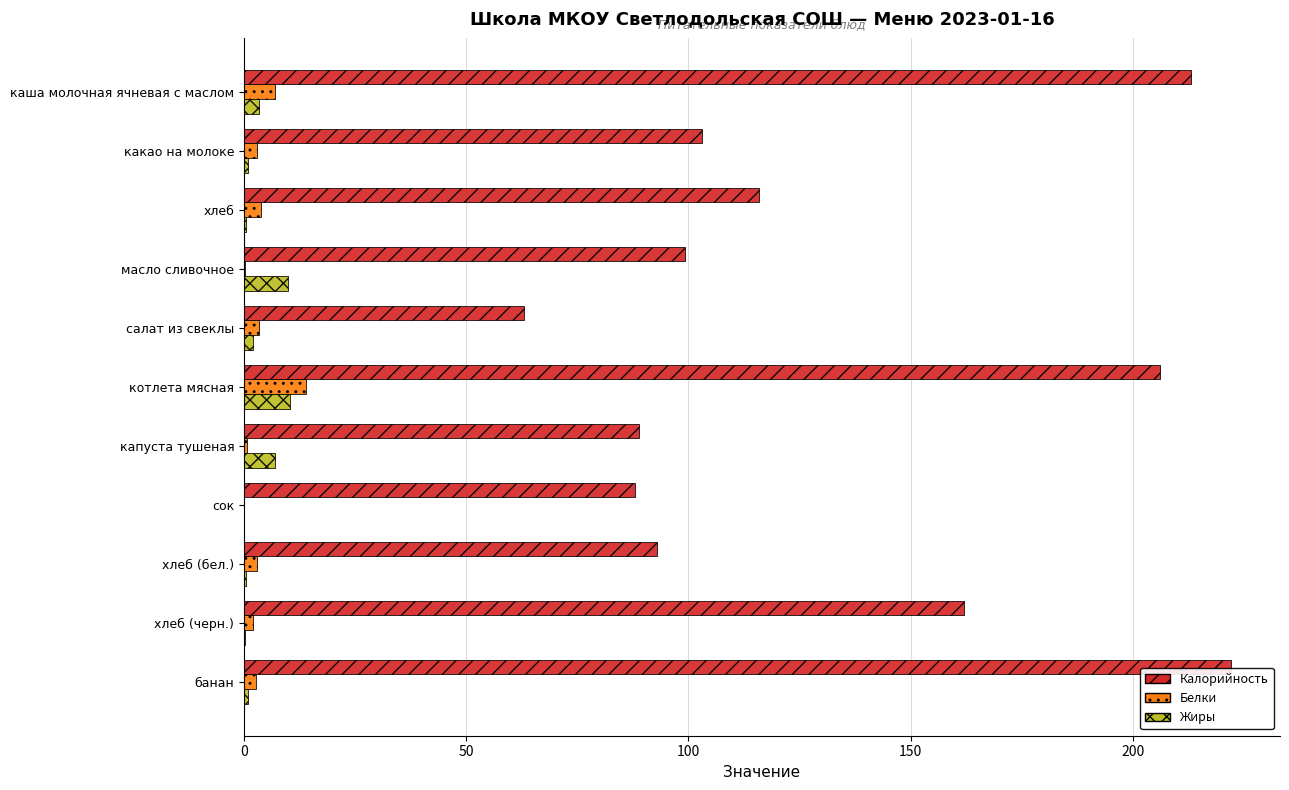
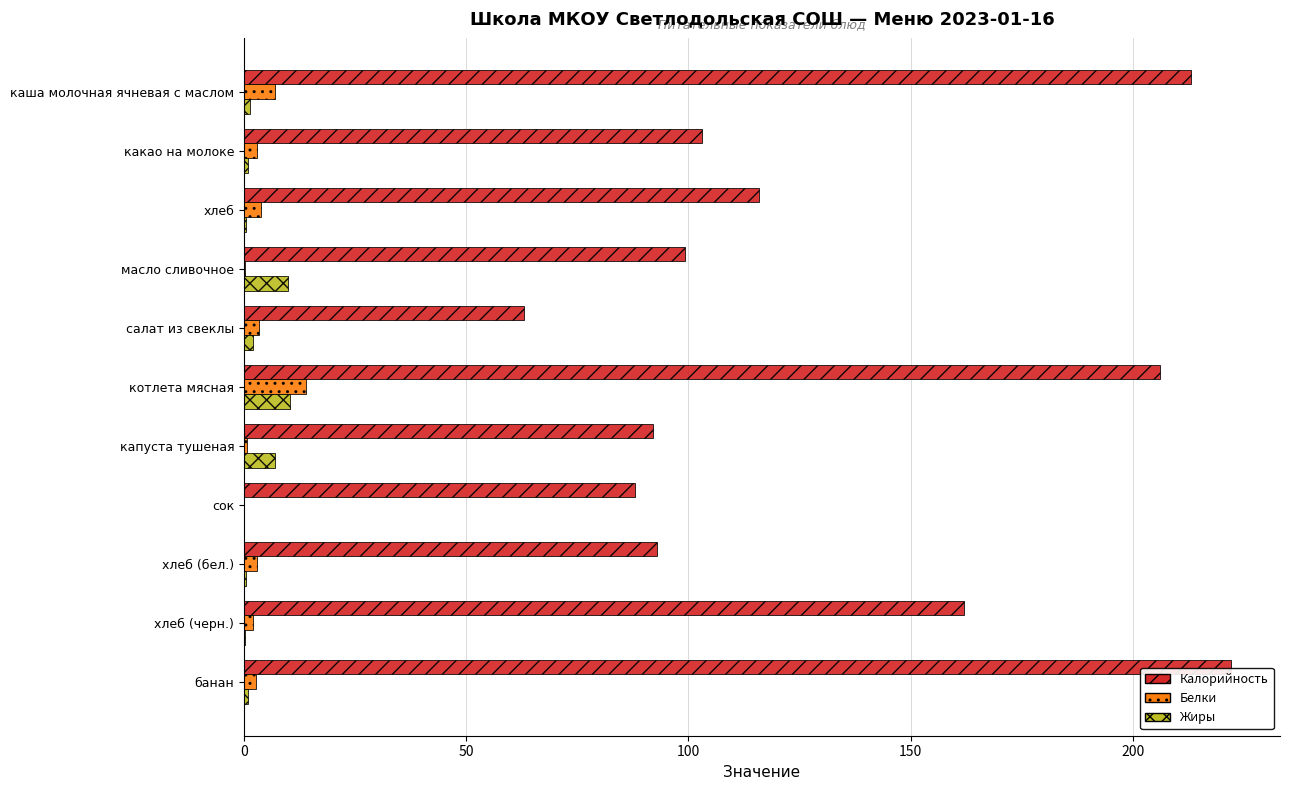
  {
    "Калорийность": {
      "каша молочная ячневая с маслом": 213,
      "какао на молоке": 103,
      "хлеб": 116,
      "масло сливочное": 99,
      "салат из свеклы": 63,
      "котлета мясная": 206,
-     "капуста тушеная": 89,
+     "капуста тушеная": 92,
      "сок": 88,
      "хлеб (бел.)": 93,
      "хлеб (черн.)": 162,
      "банан": 222
    },
    "Белки": {
      "каша молочная ячневая с маслом": 7,
      "какао на молоке": 3,
      "хлеб": 4,
      "салат из свеклы": 3,
      "котлета мясная": 14,
      "капуста тушеная": 1,
      "хлеб (бел.)": 3,
      "хлеб (черн.)": 2,
      "банан": 3
    },
    "Жиры": {
-     "каша молочная ячневая с маслом": 4,
+     "каша молочная ячневая с маслом": 1,
      "какао на молоке": 1,
      "масло сливочное": 10,
      "салат из свеклы": 2,
      "котлета мясная": 10,
      "капуста тушеная": 7,
      "сок": 0,
      "банан": 1
    }
  }
